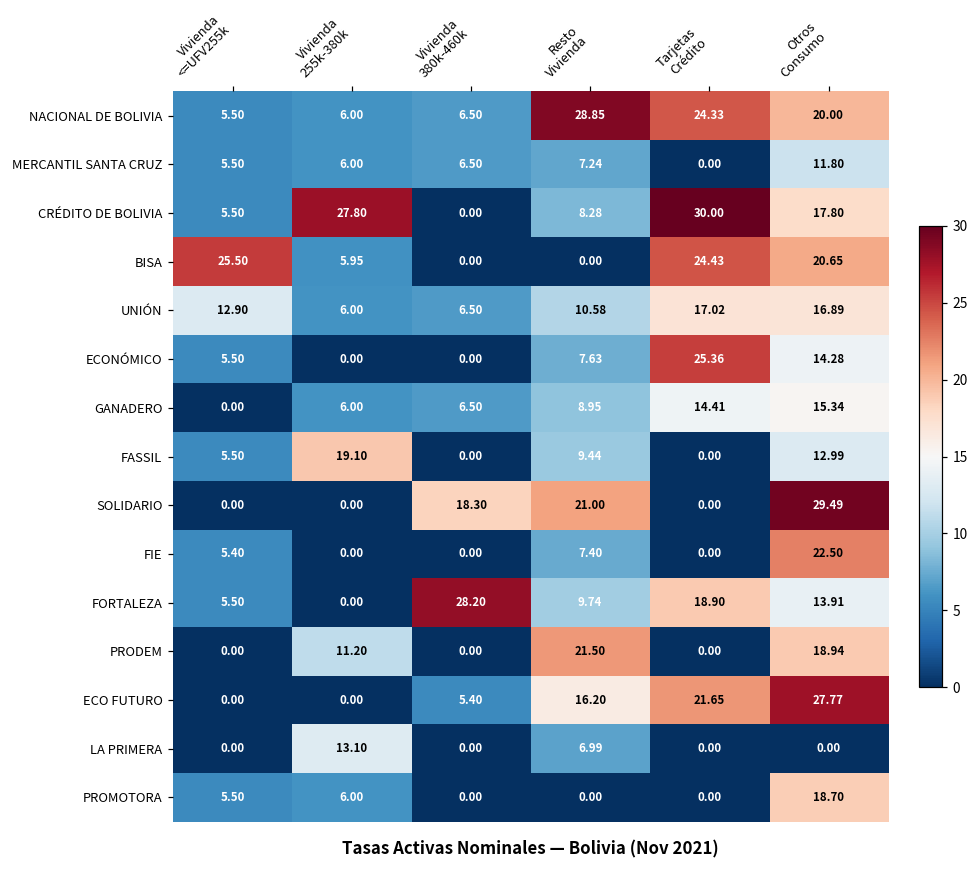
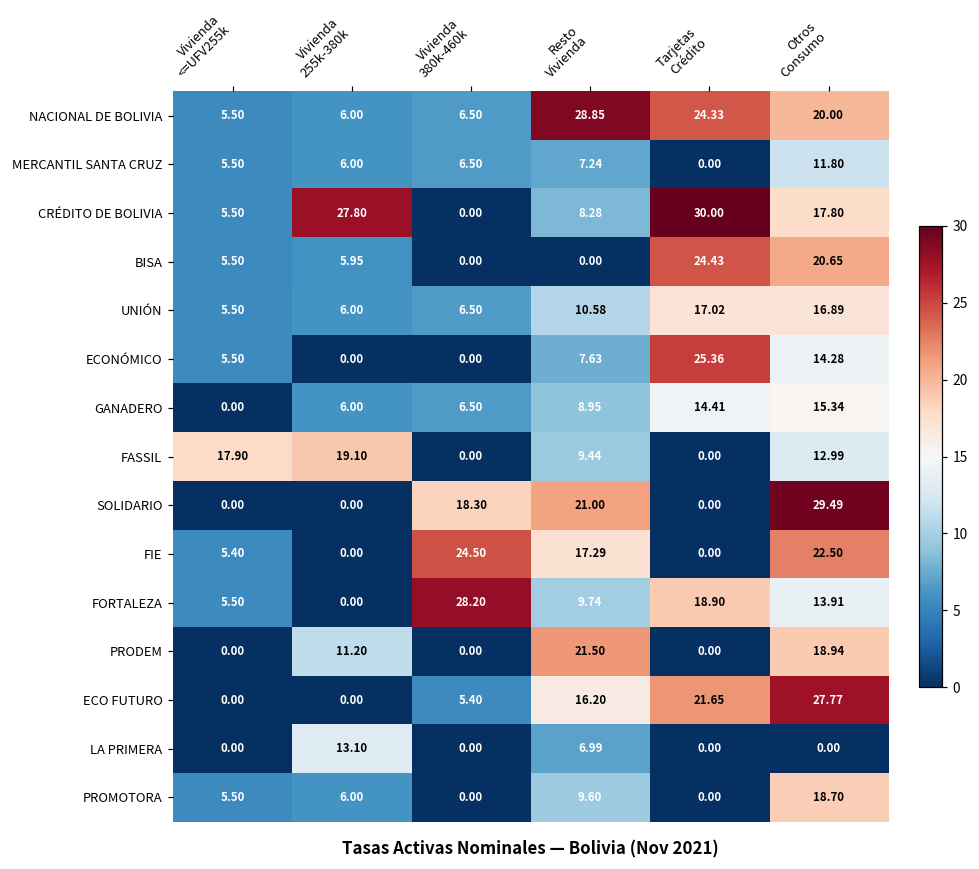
  {
    "NACIONAL DE BOLIVIA": {
      "Vivienda <=UFV255k": 5.50,
      "Vivienda 255k-380k": 6.00,
      "Vivienda 380k-460k": 6.50,
      "Resto Vivienda": 28.85,
      "Tarjetas Crédito": 24.33,
      "Otros Consumo": 20.00
    },
    "MERCANTIL SANTA CRUZ": {
      "Vivienda <=UFV255k": 5.50,
      "Vivienda 255k-380k": 6.00,
      "Vivienda 380k-460k": 6.50,
      "Resto Vivienda": 7.24,
      "Tarjetas Crédito": 0.00,
      "Otros Consumo": 11.80
    },
    "CRÉDITO DE BOLIVIA": {
      "Vivienda <=UFV255k": 5.50,
      "Vivienda 255k-380k": 27.80,
      "Vivienda 380k-460k": 0.00,
      "Resto Vivienda": 8.28,
      "Tarjetas Crédito": 30.00,
      "Otros Consumo": 17.80
    },
    "BISA": {
-     "Vivienda <=UFV255k": 25.50,
+     "Vivienda <=UFV255k": 5.50,
      "Vivienda 255k-380k": 5.95,
      "Vivienda 380k-460k": 0.00,
      "Resto Vivienda": 0.00,
      "Tarjetas Crédito": 24.43,
      "Otros Consumo": 20.65
    },
    "UNIÓN": {
-     "Vivienda <=UFV255k": 12.90,
+     "Vivienda <=UFV255k": 5.50,
      "Vivienda 255k-380k": 6.00,
      "Vivienda 380k-460k": 6.50,
      "Resto Vivienda": 10.58,
      "Tarjetas Crédito": 17.02,
      "Otros Consumo": 16.89
    },
    "ECONÓMICO": {
      "Vivienda <=UFV255k": 5.50,
      "Vivienda 255k-380k": 0.00,
      "Vivienda 380k-460k": 0.00,
      "Resto Vivienda": 7.63,
      "Tarjetas Crédito": 25.36,
      "Otros Consumo": 14.28
    },
    "GANADERO": {
      "Vivienda <=UFV255k": 0.00,
      "Vivienda 255k-380k": 6.00,
      "Vivienda 380k-460k": 6.50,
      "Resto Vivienda": 8.95,
      "Tarjetas Crédito": 14.41,
      "Otros Consumo": 15.34
    },
    "FASSIL": {
-     "Vivienda <=UFV255k": 5.50,
+     "Vivienda <=UFV255k": 17.90,
      "Vivienda 255k-380k": 19.10,
      "Vivienda 380k-460k": 0.00,
      "Resto Vivienda": 9.44,
      "Tarjetas Crédito": 0.00,
      "Otros Consumo": 12.99
    },
    "SOLIDARIO": {
      "Vivienda <=UFV255k": 0.00,
      "Vivienda 255k-380k": 0.00,
      "Vivienda 380k-460k": 18.30,
      "Resto Vivienda": 21.00,
      "Tarjetas Crédito": 0.00,
      "Otros Consumo": 29.49
    },
    "FIE": {
      "Vivienda <=UFV255k": 5.40,
      "Vivienda 255k-380k": 0.00,
-     "Vivienda 380k-460k": 0.00,
-     "Resto Vivienda": 7.40,
+     "Vivienda 380k-460k": 24.50,
+     "Resto Vivienda": 17.29,
      "Tarjetas Crédito": 0.00,
      "Otros Consumo": 22.50
    },
    "FORTALEZA": {
      "Vivienda <=UFV255k": 5.50,
      "Vivienda 255k-380k": 0.00,
      "Vivienda 380k-460k": 28.20,
      "Resto Vivienda": 9.74,
      "Tarjetas Crédito": 18.90,
      "Otros Consumo": 13.91
    },
    "PRODEM": {
      "Vivienda <=UFV255k": 0.00,
      "Vivienda 255k-380k": 11.20,
      "Vivienda 380k-460k": 0.00,
      "Resto Vivienda": 21.50,
      "Tarjetas Crédito": 0.00,
      "Otros Consumo": 18.94
    },
    "ECO FUTURO": {
      "Vivienda <=UFV255k": 0.00,
      "Vivienda 255k-380k": 0.00,
      "Vivienda 380k-460k": 5.40,
      "Resto Vivienda": 16.20,
      "Tarjetas Crédito": 21.65,
      "Otros Consumo": 27.77
    },
    "LA PRIMERA": {
      "Vivienda <=UFV255k": 0.00,
      "Vivienda 255k-380k": 13.10,
      "Vivienda 380k-460k": 0.00,
      "Resto Vivienda": 6.99,
      "Tarjetas Crédito": 0.00,
      "Otros Consumo": 0.00
    },
    "PROMOTORA": {
      "Vivienda <=UFV255k": 5.50,
      "Vivienda 255k-380k": 6.00,
      "Vivienda 380k-460k": 0.00,
-     "Resto Vivienda": 0.00,
+     "Resto Vivienda": 9.60,
      "Tarjetas Crédito": 0.00,
      "Otros Consumo": 18.70
    }
  }
